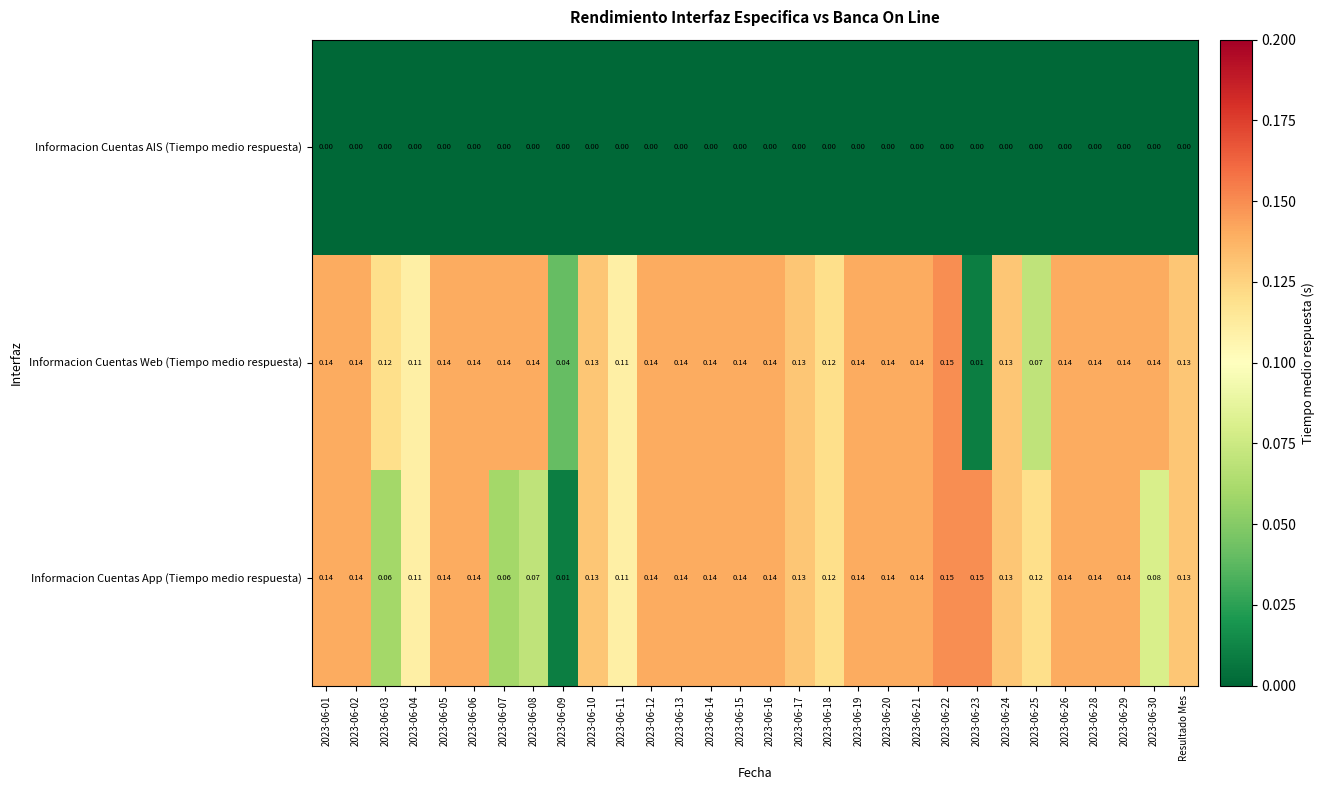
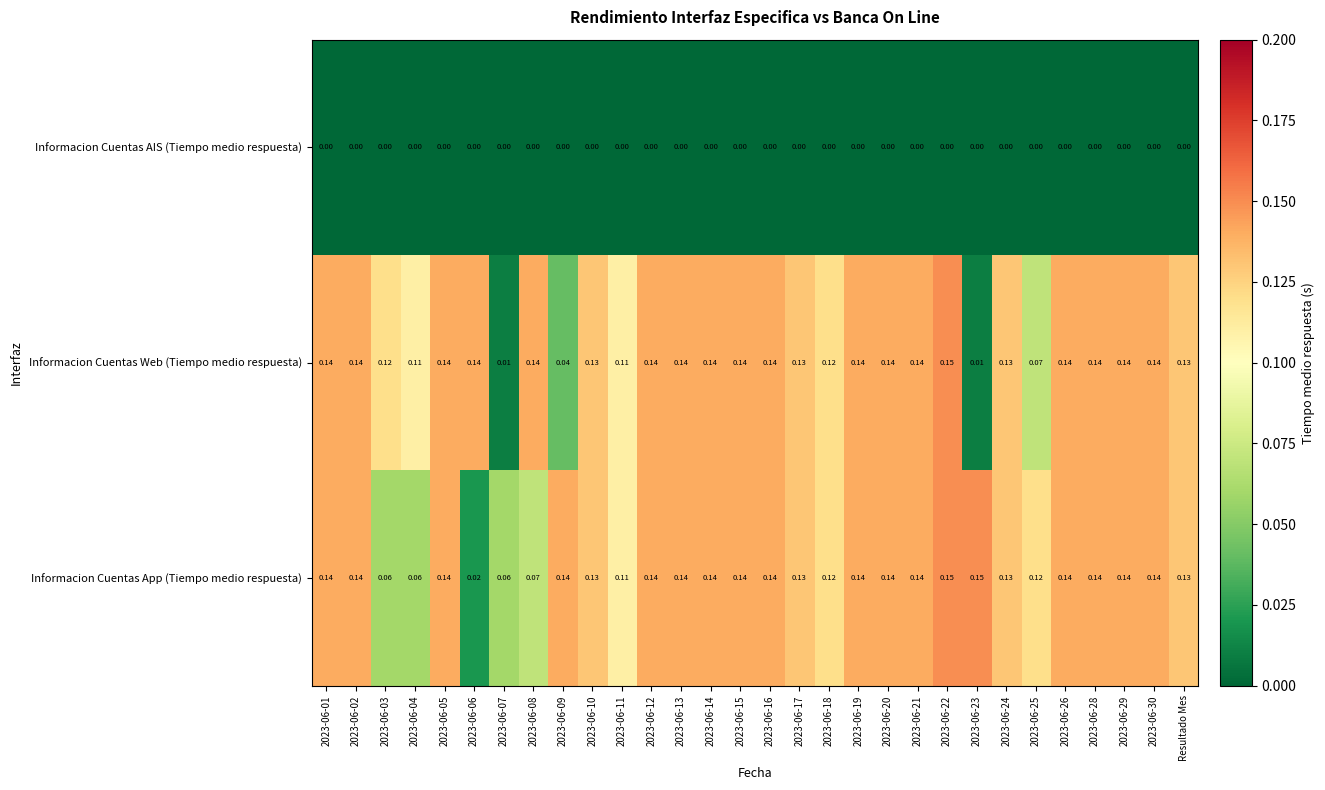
  {
    "Informacion Cuentas AIS (Tiempo medio respuesta)": {
      "2023-06-01": 0.00,
      "2023-06-02": 0.00,
      "2023-06-03": 0.00,
      "2023-06-04": 0.00,
      "2023-06-05": 0.00,
      "2023-06-06": 0.00,
      "2023-06-07": 0.00,
      "2023-06-08": 0.00,
      "2023-06-09": 0.00,
      "2023-06-10": 0.00,
      "2023-06-11": 0.00,
      "2023-06-12": 0.00,
      "2023-06-13": 0.00,
      "2023-06-14": 0.00,
      "2023-06-15": 0.00,
      "2023-06-16": 0.00,
      "2023-06-17": 0.00,
      "2023-06-18": 0.00,
      "2023-06-19": 0.00,
      "2023-06-20": 0.00,
      "2023-06-21": 0.00,
      "2023-06-22": 0.00,
      "2023-06-23": 0.00,
      "2023-06-24": 0.00,
      "2023-06-25": 0.00,
      "2023-06-26": 0.00,
      "2023-06-28": 0.00,
      "2023-06-29": 0.00,
      "2023-06-30": 0.00,
      "Resultado Mes": 0.00
    },
    "Informacion Cuentas Web (Tiempo medio respuesta)": {
      "2023-06-01": 0.14,
      "2023-06-02": 0.14,
      "2023-06-03": 0.12,
      "2023-06-04": 0.11,
      "2023-06-05": 0.14,
      "2023-06-06": 0.14,
-     "2023-06-07": 0.14,
+     "2023-06-07": 0.01,
      "2023-06-08": 0.14,
      "2023-06-09": 0.04,
      "2023-06-10": 0.13,
      "2023-06-11": 0.11,
      "2023-06-12": 0.14,
      "2023-06-13": 0.14,
      "2023-06-14": 0.14,
      "2023-06-15": 0.14,
      "2023-06-16": 0.14,
      "2023-06-17": 0.13,
      "2023-06-18": 0.12,
      "2023-06-19": 0.14,
      "2023-06-20": 0.14,
      "2023-06-21": 0.14,
      "2023-06-22": 0.15,
      "2023-06-23": 0.01,
      "2023-06-24": 0.13,
      "2023-06-25": 0.07,
      "2023-06-26": 0.14,
      "2023-06-28": 0.14,
      "2023-06-29": 0.14,
      "2023-06-30": 0.14,
      "Resultado Mes": 0.13
    },
    "Informacion Cuentas App (Tiempo medio respuesta)": {
      "2023-06-01": 0.14,
      "2023-06-02": 0.14,
      "2023-06-03": 0.06,
-     "2023-06-04": 0.11,
+     "2023-06-04": 0.06,
      "2023-06-05": 0.14,
-     "2023-06-06": 0.14,
+     "2023-06-06": 0.02,
      "2023-06-07": 0.06,
      "2023-06-08": 0.07,
-     "2023-06-09": 0.01,
+     "2023-06-09": 0.14,
      "2023-06-10": 0.13,
      "2023-06-11": 0.11,
      "2023-06-12": 0.14,
      "2023-06-13": 0.14,
      "2023-06-14": 0.14,
      "2023-06-15": 0.14,
      "2023-06-16": 0.14,
      "2023-06-17": 0.13,
      "2023-06-18": 0.12,
      "2023-06-19": 0.14,
      "2023-06-20": 0.14,
      "2023-06-21": 0.14,
      "2023-06-22": 0.15,
      "2023-06-23": 0.15,
      "2023-06-24": 0.13,
      "2023-06-25": 0.12,
      "2023-06-26": 0.14,
      "2023-06-28": 0.14,
      "2023-06-29": 0.14,
-     "2023-06-30": 0.08,
+     "2023-06-30": 0.14,
      "Resultado Mes": 0.13
    }
  }
